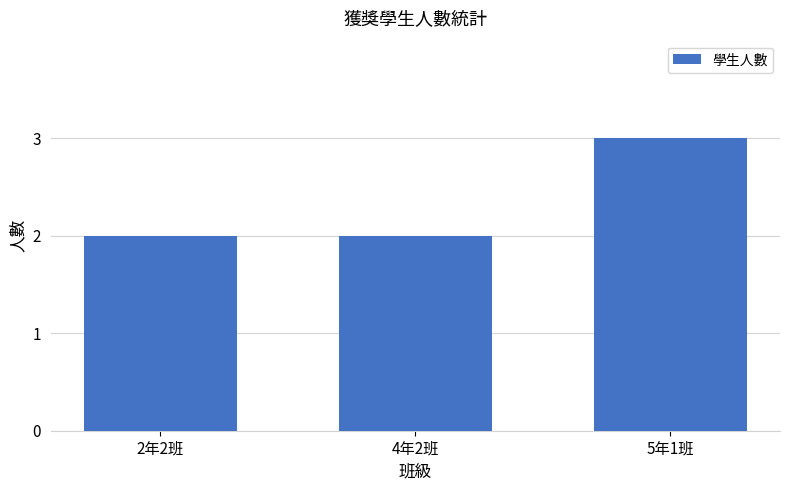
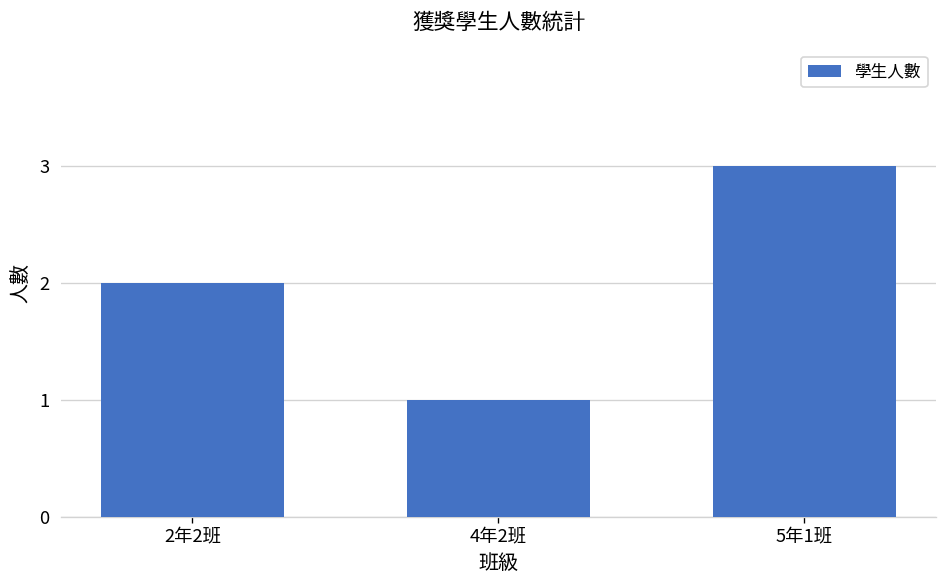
  {
    "2年2班": 2,
-   "4年2班": 2,
+   "4年2班": 1,
    "5年1班": 3
  }
